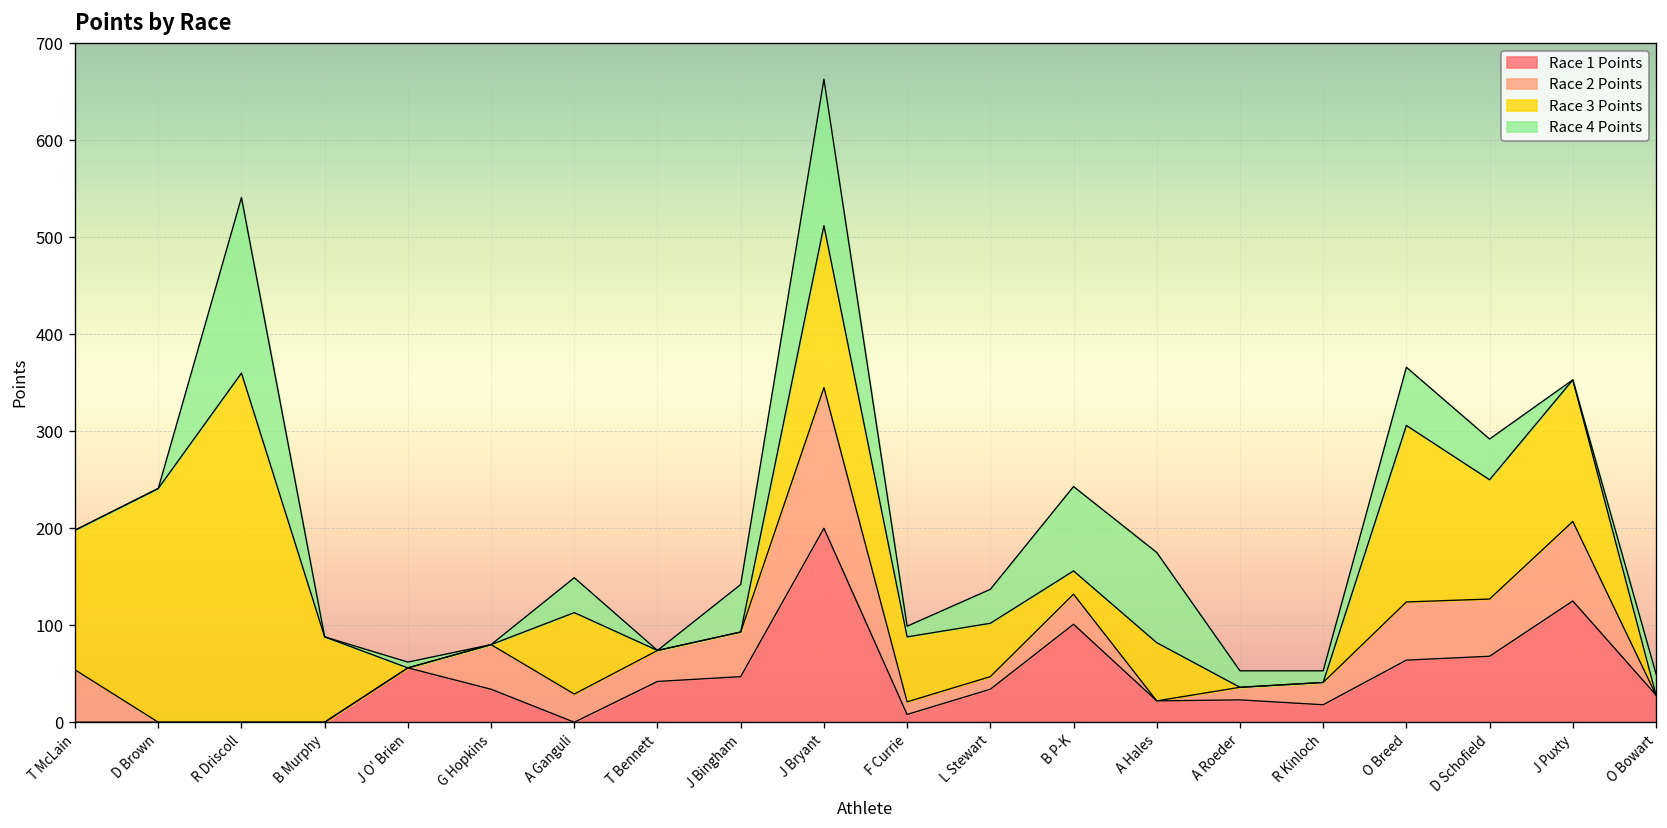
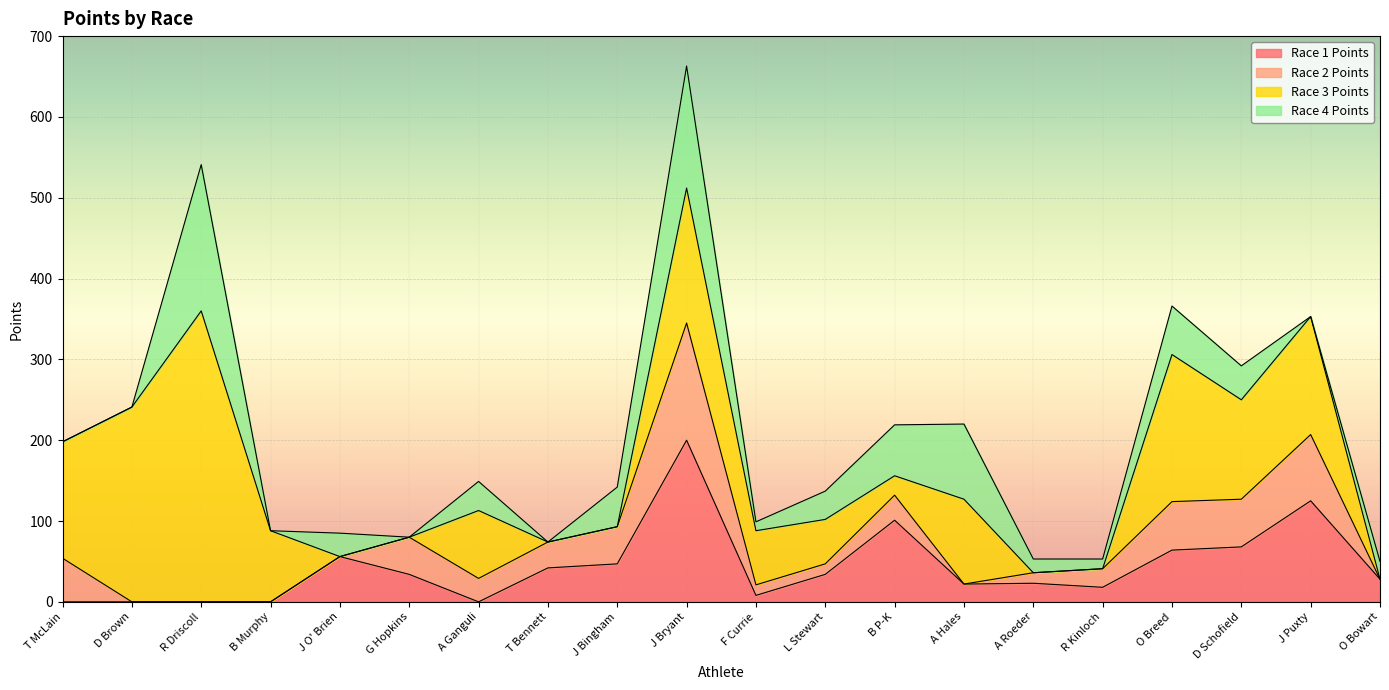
  {
    "Race 3 Points": {
      "R Driscoll": 360,
      "A Ganguli": 80,
      "J Bryant": 170,
      "F Currie": 70,
      "L Stewart": 60,
      "B P-K": 20,
-     "A Hales": 60,
+     "A Hales": 110,
      "O Breed": 180,
      "D Schofield": 120
    },
    "Race 4 Points": {
      "R Driscoll": 180,
-     "J O' Brien": 10,
+     "J O' Brien": 30,
      "A Ganguli": 40,
      "J Bingham": 50,
      "J Bryant": 150,
      "F Currie": 10,
      "L Stewart": 40,
-     "B P-K": 90,
+     "B P-K": 60,
      "A Hales": 90,
      "A Roeder": 20,
      "R Kinloch": 10,
      "O Breed": 60,
      "D Schofield": 40,
      "O Bowart": 20
    }
  }
